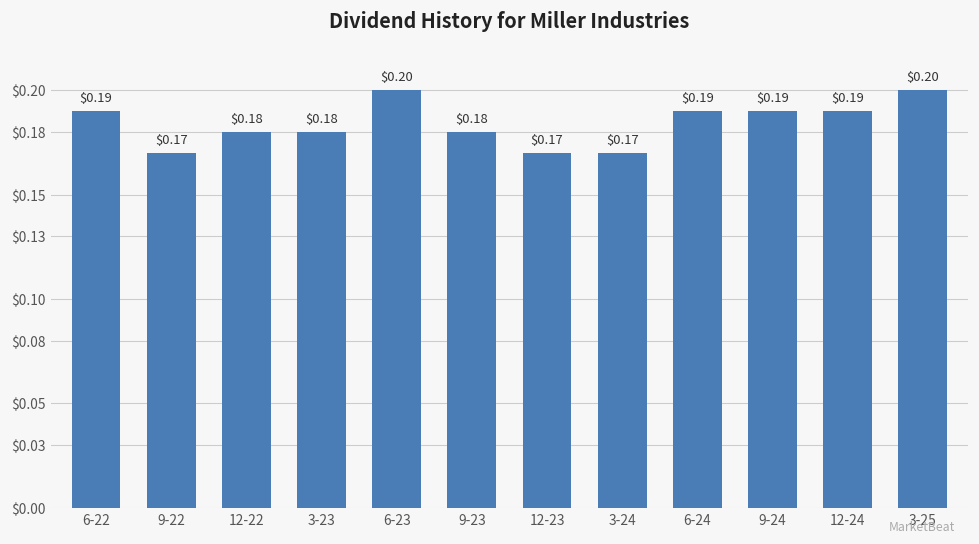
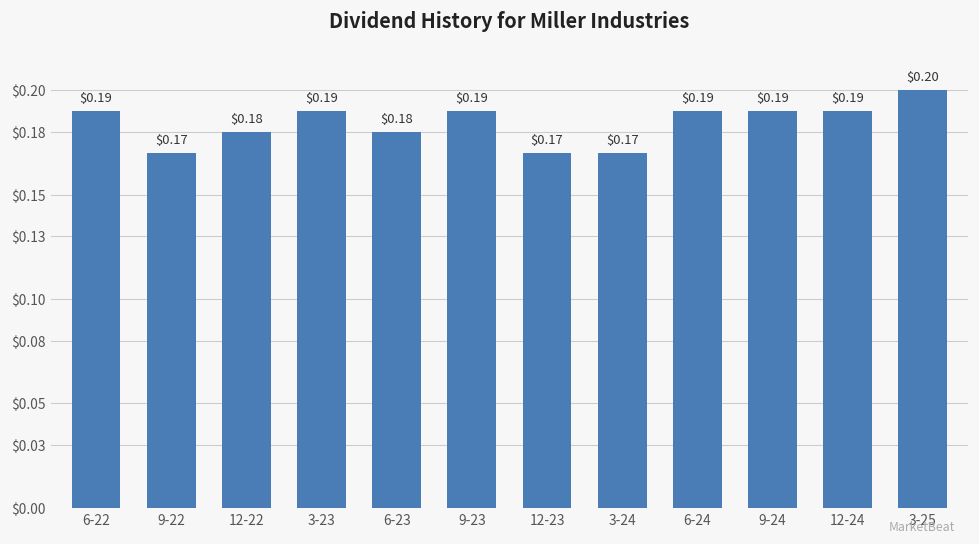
  {
    "6-22": "$0.19",
    "9-22": "$0.17",
    "12-22": "$0.18",
-   "3-23": "$0.18",
-   "6-23": "$0.20",
-   "9-23": "$0.18",
+   "3-23": "$0.19",
+   "6-23": "$0.18",
+   "9-23": "$0.19",
    "12-23": "$0.17",
    "3-24": "$0.17",
    "6-24": "$0.19",
    "9-24": "$0.19",
    "12-24": "$0.19",
    "3-25": "$0.20"
  }
